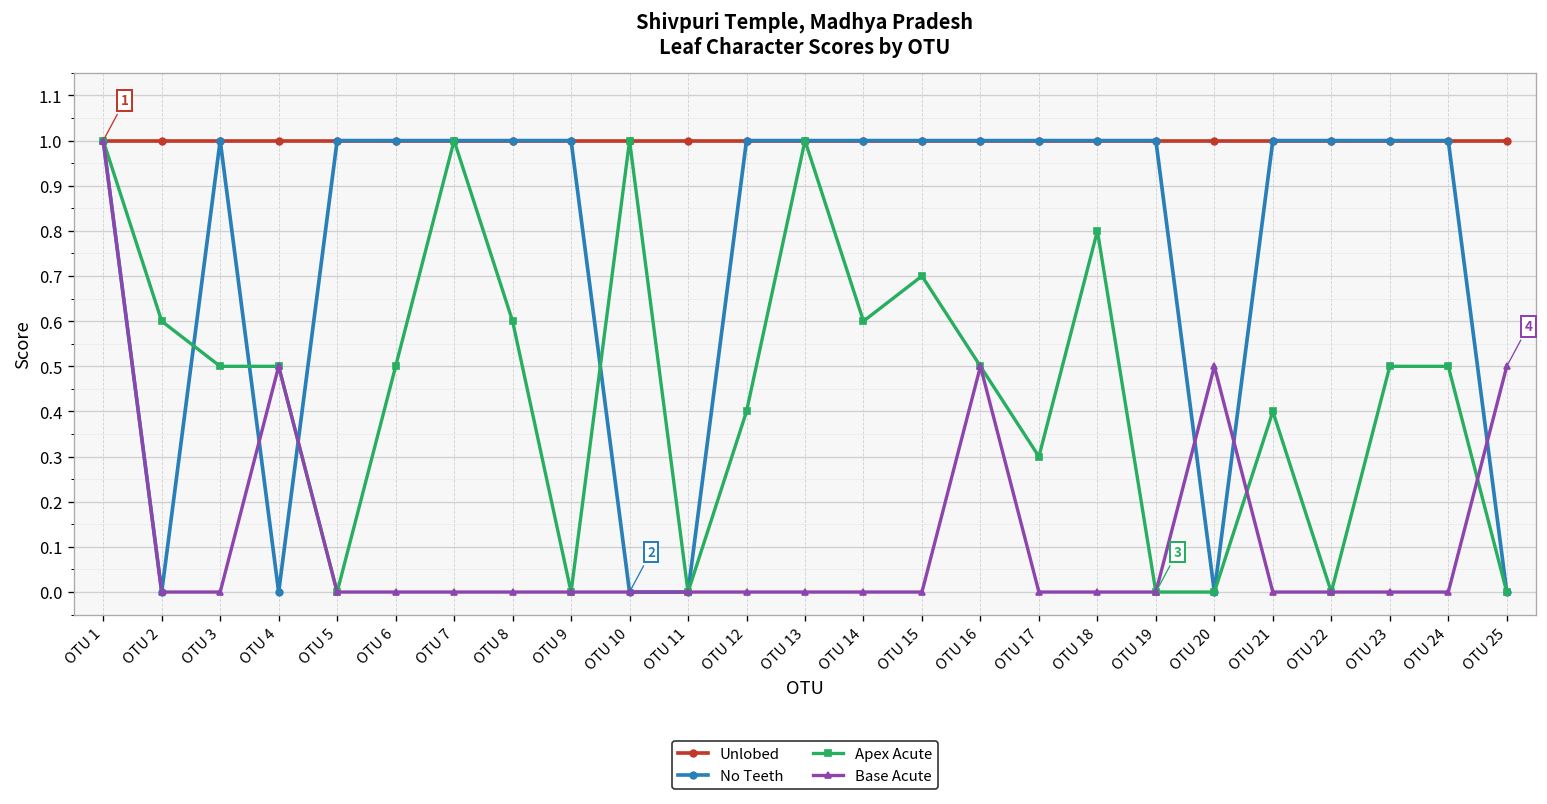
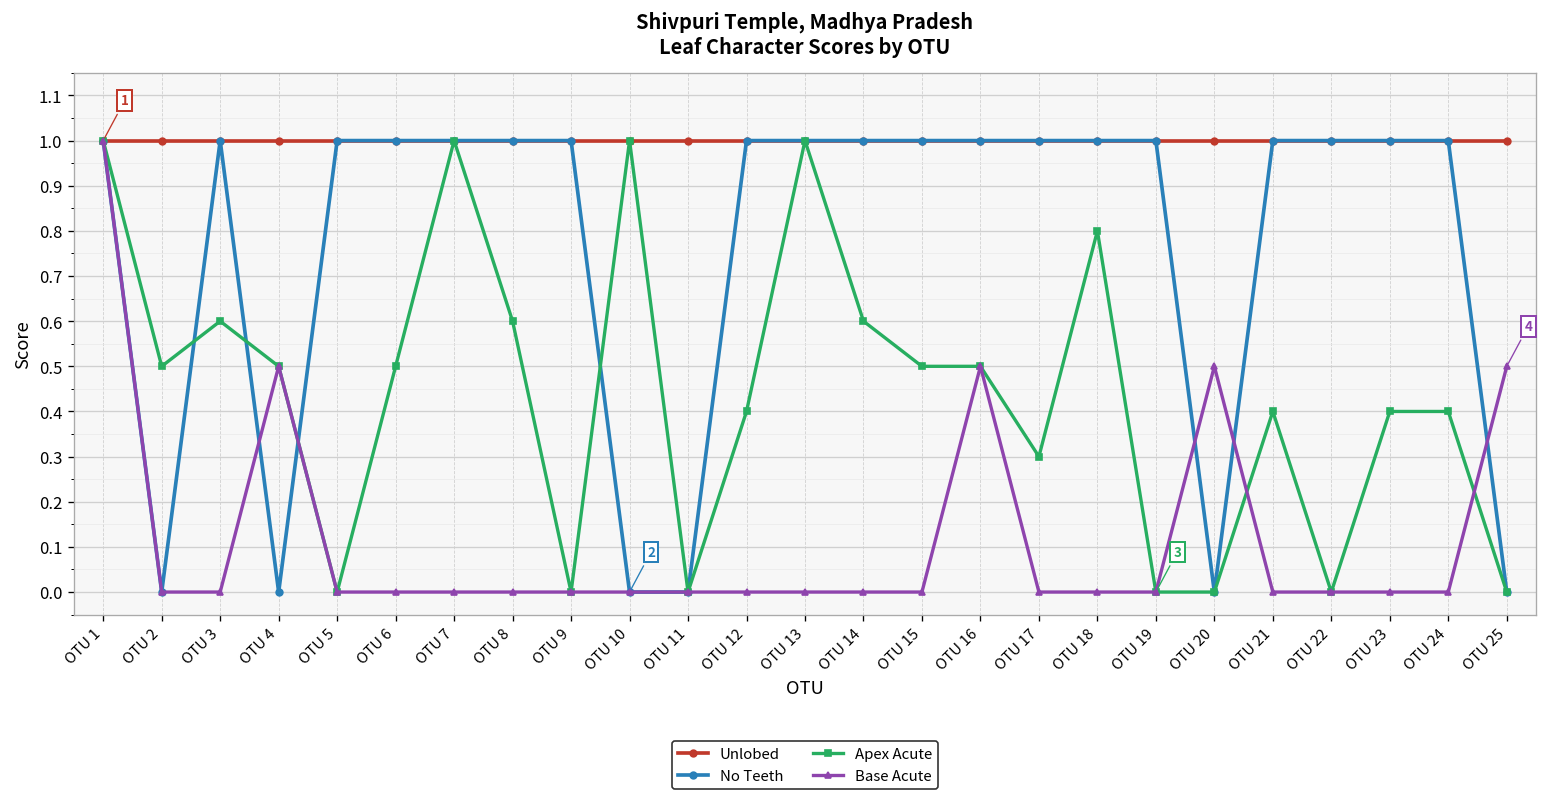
  {
    "Unlobed": {
      "OTU 2": 1.0,
      "OTU 4": 1.0,
      "OTU 11": 1.0,
      "OTU 20": 1.0,
      "OTU 25": 1.0
    },
    "No Teeth": {
      "OTU 4": 0.0
    },
    "Apex Acute": {
-     "OTU 2": 0.6,
-     "OTU 3": 0.5,
+     "OTU 2": 0.5,
+     "OTU 3": 0.6,
      "OTU 6": 0.5,
      "OTU 8": 0.6,
      "OTU 12": 0.4,
      "OTU 14": 0.6,
-     "OTU 15": 0.7,
+     "OTU 15": 0.5,
      "OTU 17": 0.3,
      "OTU 18": 0.8,
      "OTU 21": 0.4,
-     "OTU 23": 0.5,
-     "OTU 24": 0.5
+     "OTU 23": 0.4,
+     "OTU 24": 0.4
    },
    "Base Acute": {
      "OTU 3": 0.0,
      "OTU 6": 0.0,
      "OTU 7": 0.0,
      "OTU 8": 0.0,
      "OTU 12": 0.0,
      "OTU 13": 0.0,
      "OTU 14": 0.0,
      "OTU 15": 0.0,
      "OTU 17": 0.0,
      "OTU 18": 0.0,
      "OTU 20": 0.5,
      "OTU 21": 0.0,
      "OTU 23": 0.0,
      "OTU 24": 0.0
    }
  }
